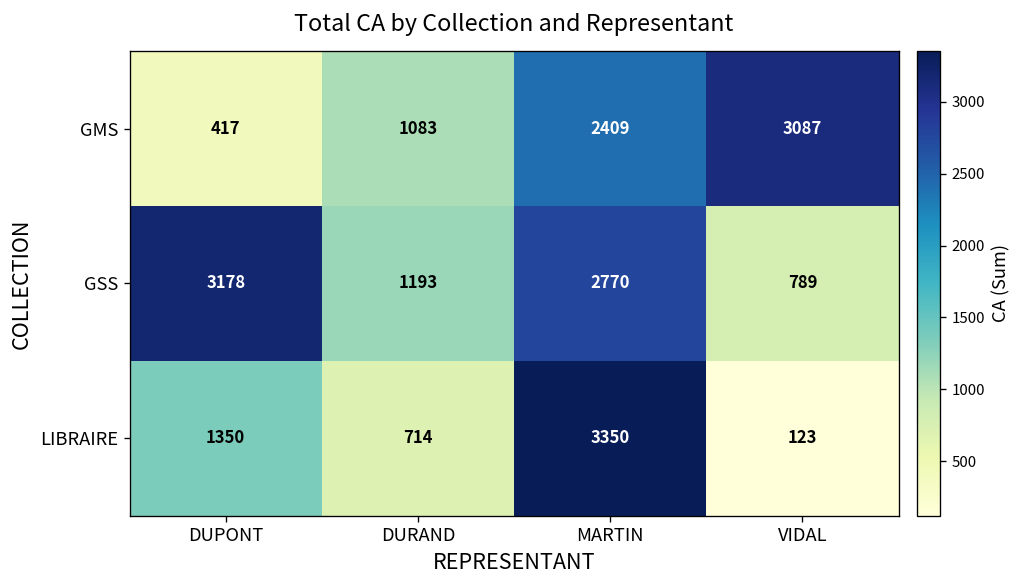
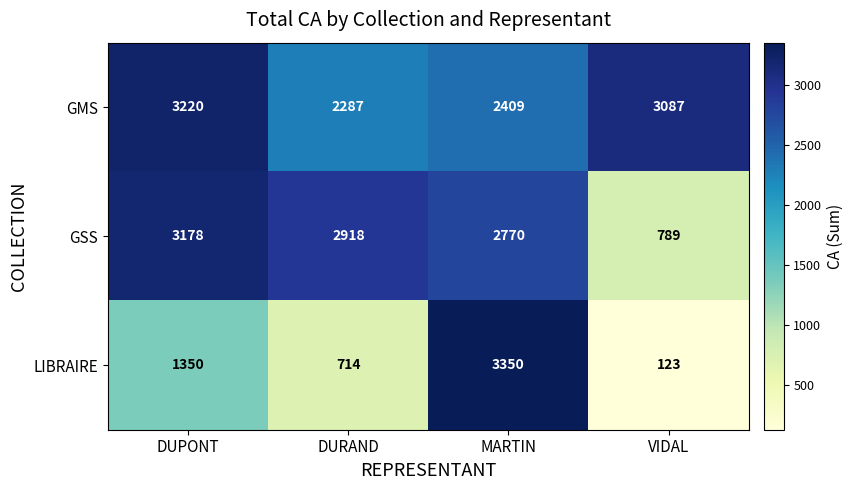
  {
    "GMS": {
-     "DUPONT": 417,
-     "DURAND": 1083,
+     "DUPONT": 3220,
+     "DURAND": 2287,
      "MARTIN": 2409,
      "VIDAL": 3087
    },
    "GSS": {
      "DUPONT": 3178,
-     "DURAND": 1193,
+     "DURAND": 2918,
      "MARTIN": 2770,
      "VIDAL": 789
    },
    "LIBRAIRE": {
      "DUPONT": 1350,
      "DURAND": 714,
      "MARTIN": 3350,
      "VIDAL": 123
    }
  }
